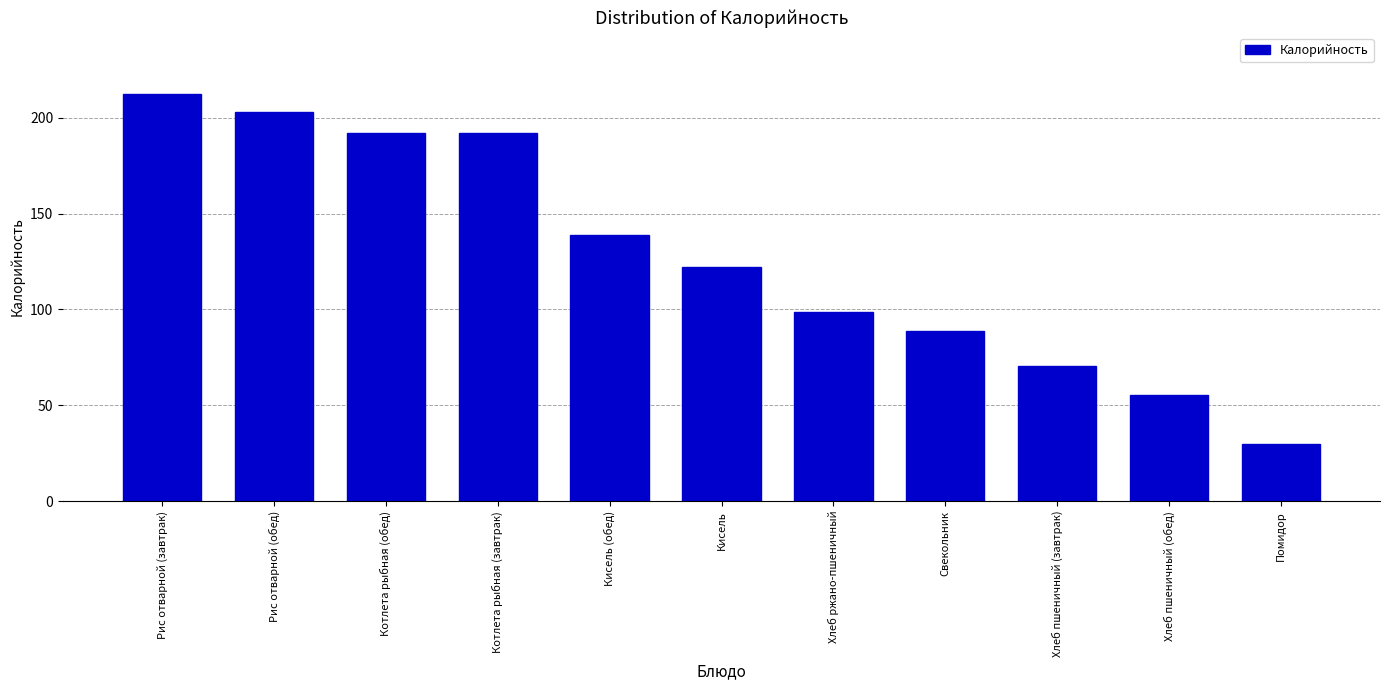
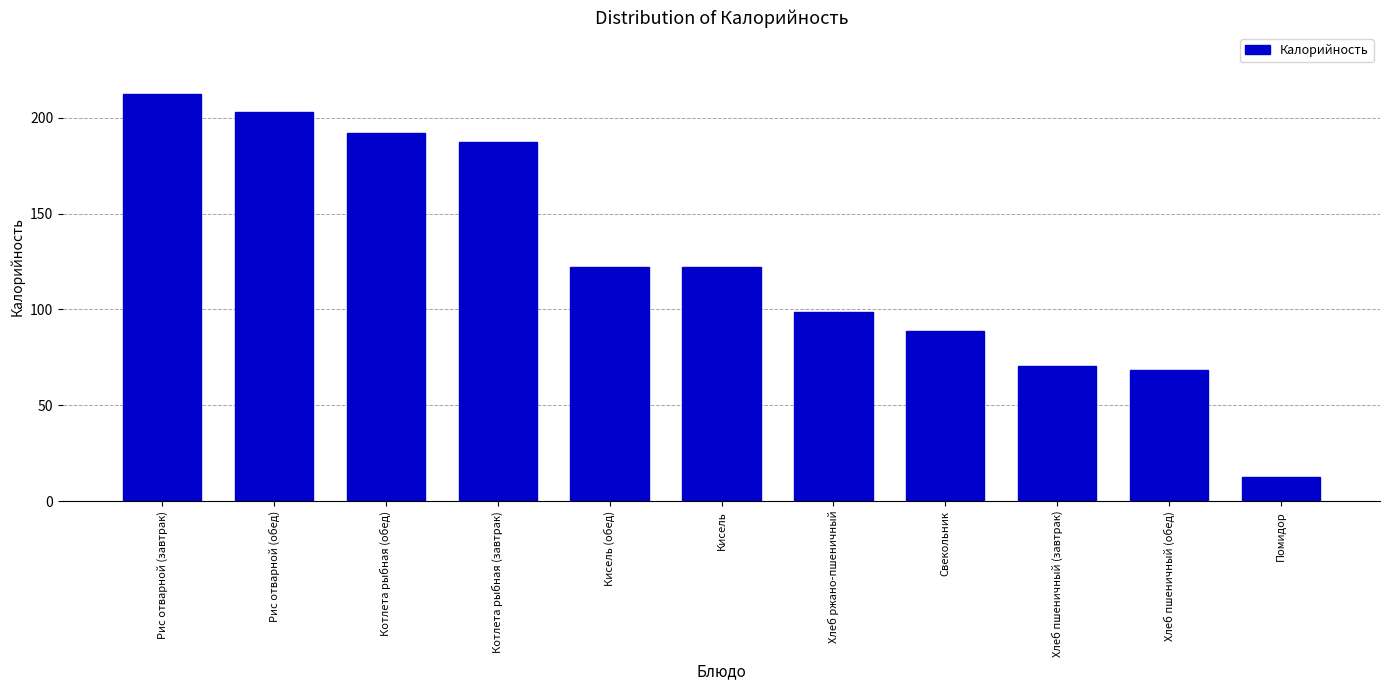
  {
    "Рис отварной (завтрак)": 213,
    "Рис отварной (обед)": 203,
    "Котлета рыбная (обед)": 192,
-   "Котлета рыбная (завтрак)": 192,
-   "Кисель (обед)": 139,
+   "Котлета рыбная (завтрак)": 187,
+   "Кисель (обед)": 122,
    "Кисель": 122,
    "Хлеб ржано-пшеничный": 99,
    "Свекольник": 89,
    "Хлеб пшеничный (завтрак)": 70,
-   "Хлеб пшеничный (обед)": 55,
-   "Помидор": 30
+   "Хлеб пшеничный (обед)": 68,
+   "Помидор": 13
  }
